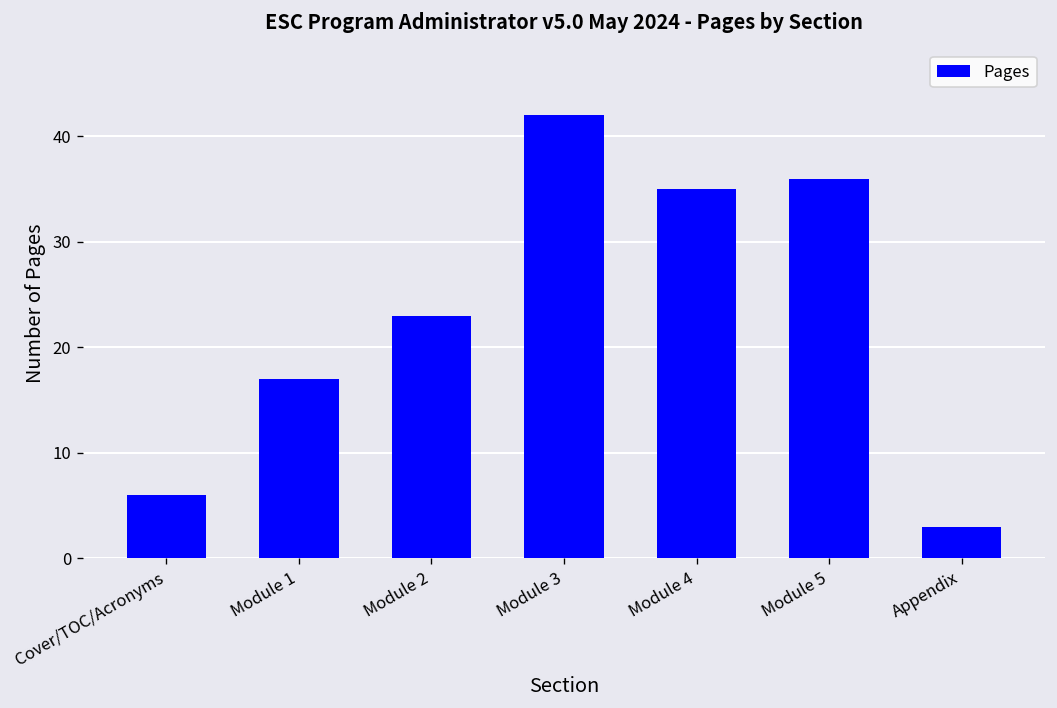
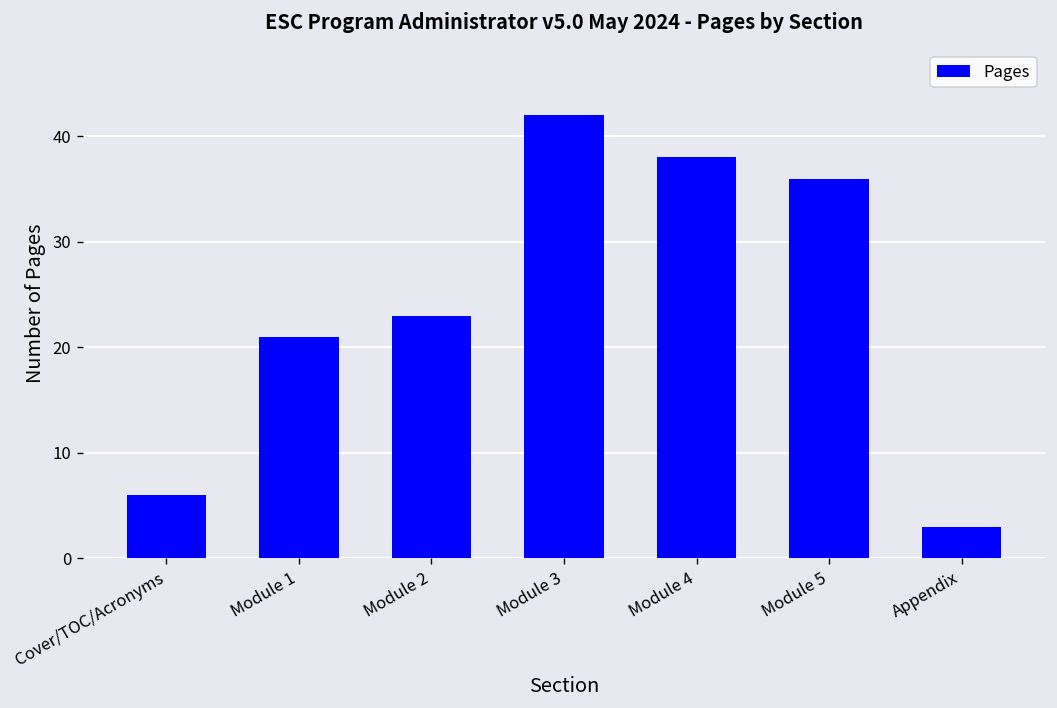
  {
    "Cover/TOC/Acronyms": 6,
-   "Module 1": 17,
+   "Module 1": 21,
    "Module 2": 23,
    "Module 3": 42,
-   "Module 4": 35,
+   "Module 4": 38,
    "Module 5": 36,
    "Appendix": 3
  }
